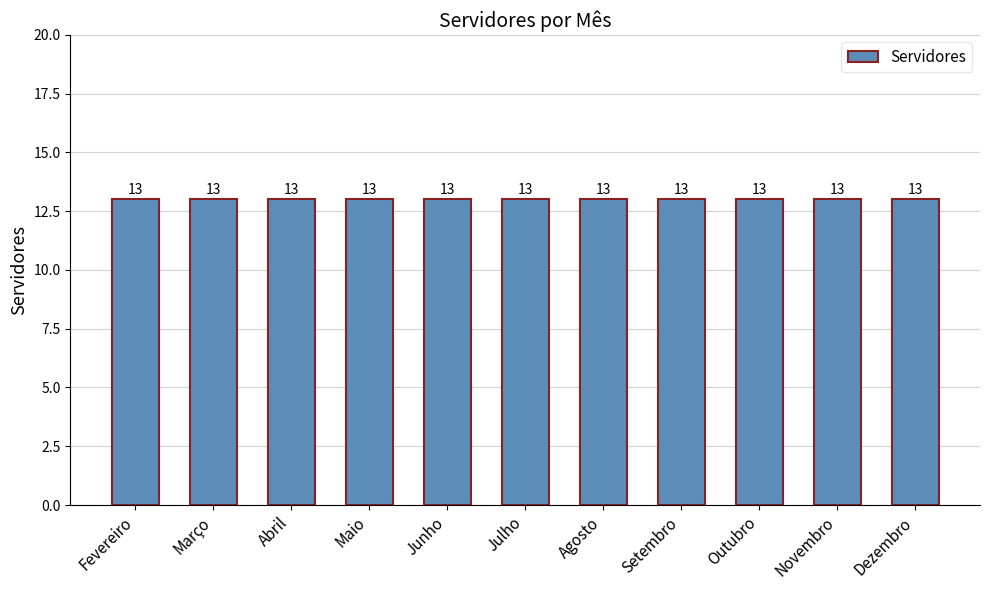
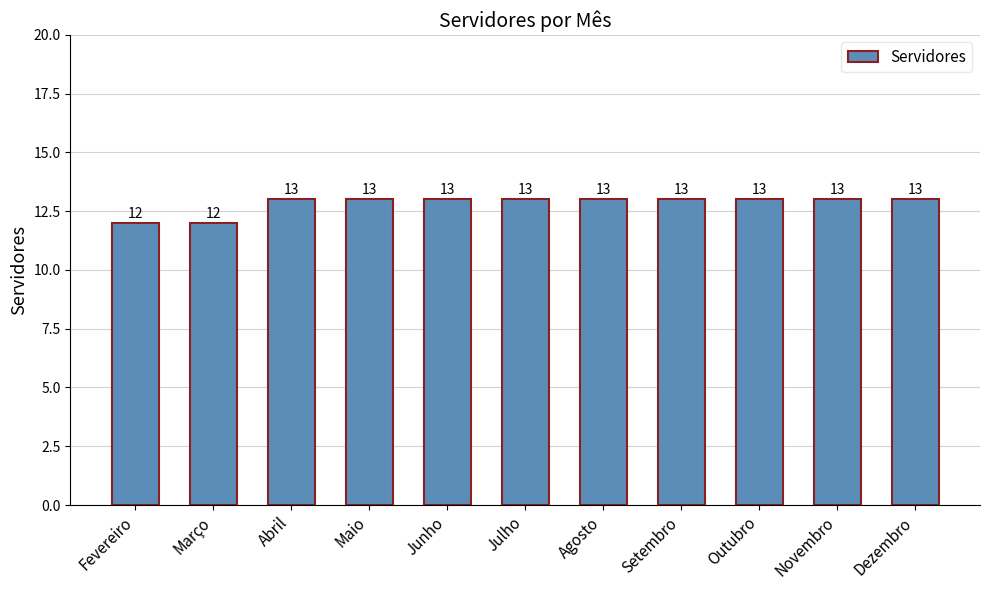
  {
-   "Fevereiro": 13,
-   "Março": 13,
+   "Fevereiro": 12,
+   "Março": 12,
    "Abril": 13,
    "Maio": 13,
    "Junho": 13,
    "Julho": 13,
    "Agosto": 13,
    "Setembro": 13,
    "Outubro": 13,
    "Novembro": 13,
    "Dezembro": 13
  }
